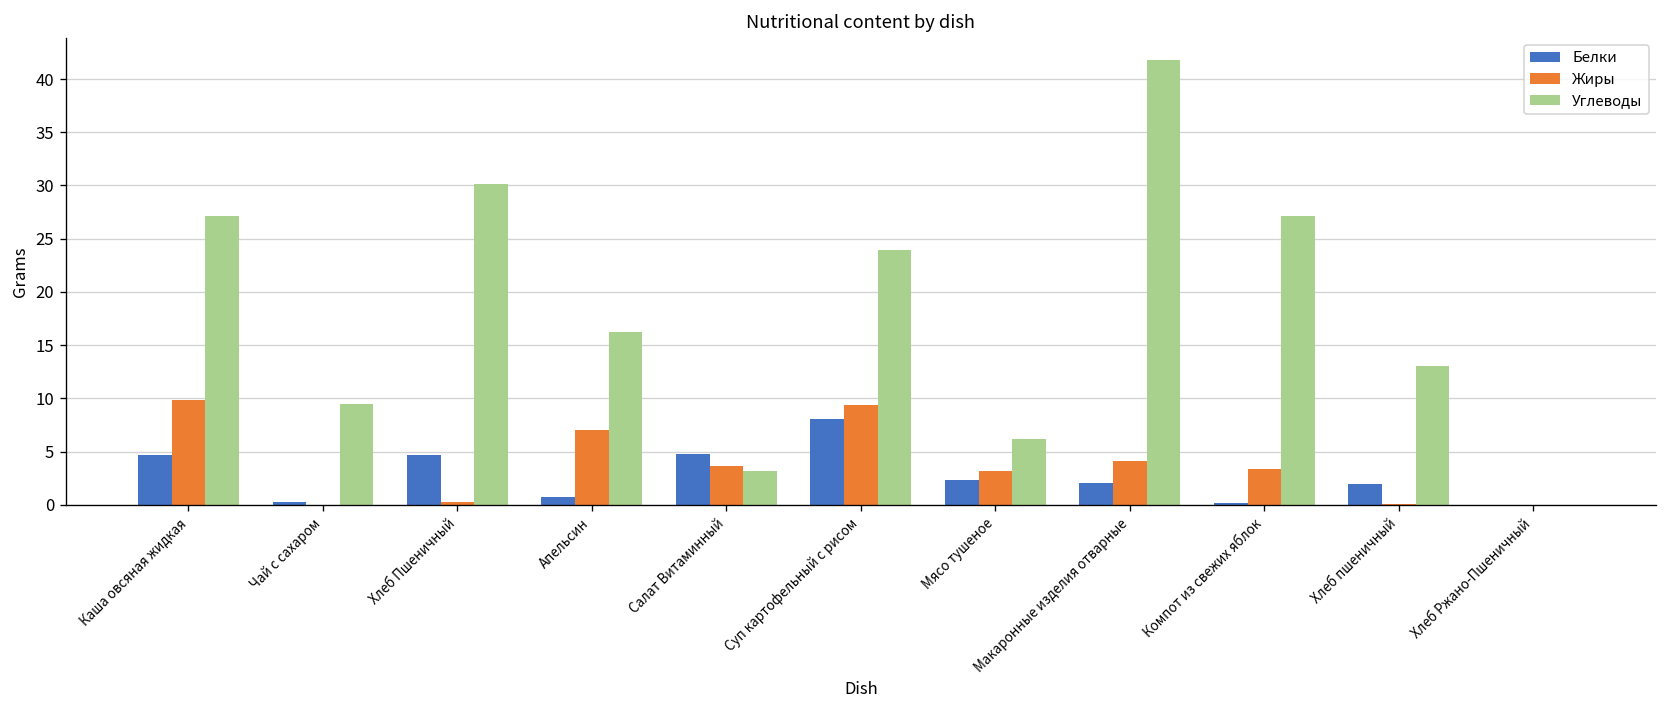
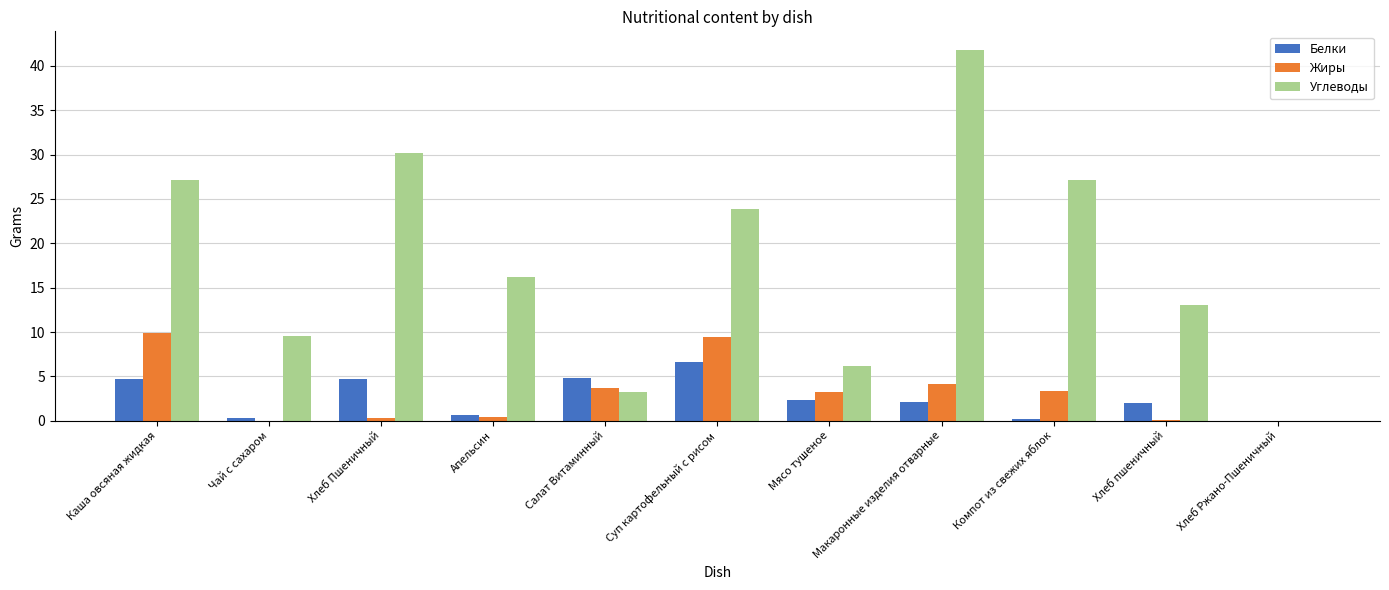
  {
    "Белки": {
      "Каша овсяная жидкая": 5,
      "Чай с сахаром": 0,
      "Хлеб Пшеничный": 5,
      "Апельсин": 1,
      "Салат Витаминный": 5,
-     "Суп картофельный с рисом": 8,
+     "Суп картофельный с рисом": 7,
      "Мясо тушеное": 2,
      "Макаронные изделия отварные": 2,
      "Хлеб пшеничный": 2,
      "Хлеб Ржано-Пшеничный": 0
    },
    "Жиры": {
      "Каша овсяная жидкая": 10,
      "Чай с сахаром": 0,
      "Хлеб Пшеничный": 0,
-     "Апельсин": 7,
+     "Апельсин": 0,
      "Салат Витаминный": 4,
      "Суп картофельный с рисом": 9,
      "Мясо тушеное": 3,
      "Макаронные изделия отварные": 4,
      "Компот из свежих яблок": 3,
      "Хлеб Ржано-Пшеничный": 0
    },
    "Углеводы": {
      "Каша овсяная жидкая": 27,
      "Чай с сахаром": 10,
      "Хлеб Пшеничный": 30,
      "Апельсин": 16,
      "Салат Витаминный": 3,
      "Суп картофельный с рисом": 24,
      "Мясо тушеное": 6,
      "Макаронные изделия отварные": 42,
      "Компот из свежих яблок": 27,
      "Хлеб пшеничный": 13,
      "Хлеб Ржано-Пшеничный": 0
    }
  }
